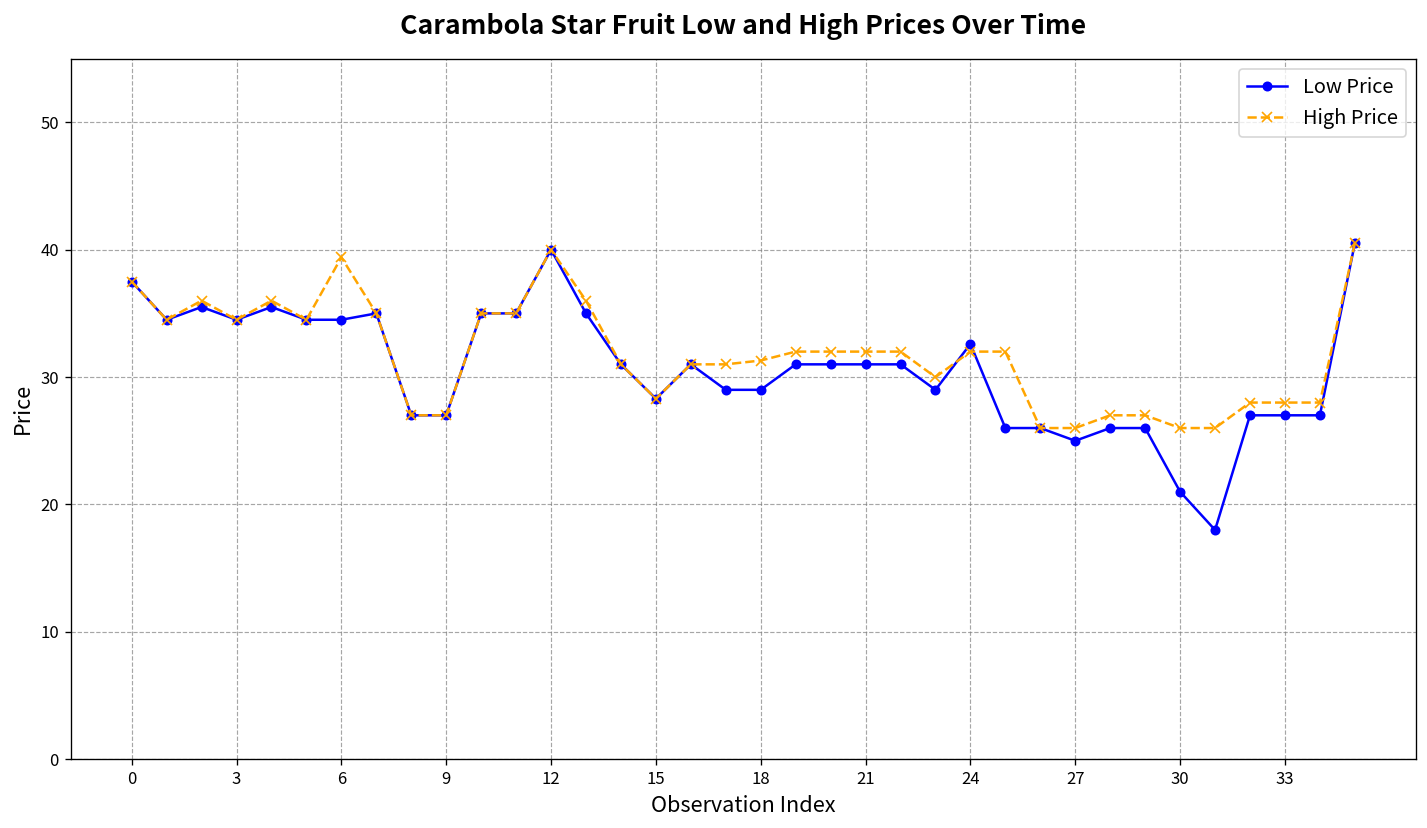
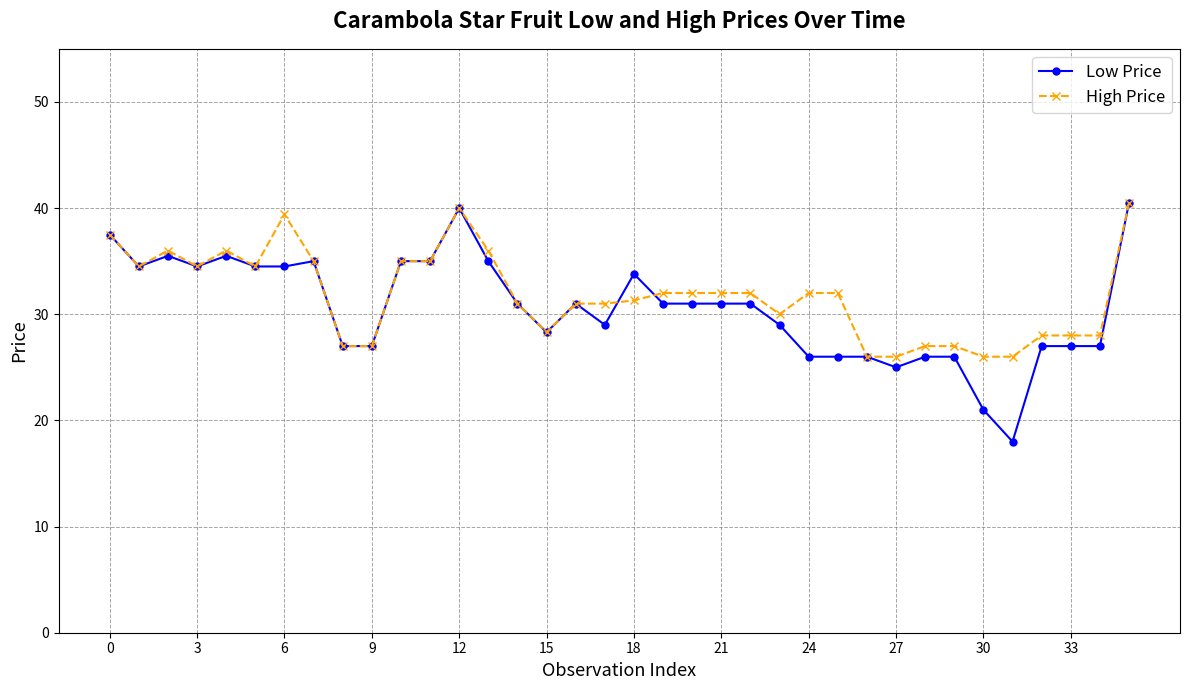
  {
    "Low Price": {
      "6": 34.5,
-     "18": 29.0,
+     "18": 33.8,
      "21": 31.0,
-     "24": 32.6,
+     "24": 26.0,
      "27": 25.0,
      "30": 21.0,
      "33": 27.0
    },
    "High Price": {
      "6": 39.4,
      "18": 31.3,
      "21": 32.0,
      "24": 32.0,
      "27": 26.0,
      "30": 26.0,
      "33": 28.0
    }
  }
